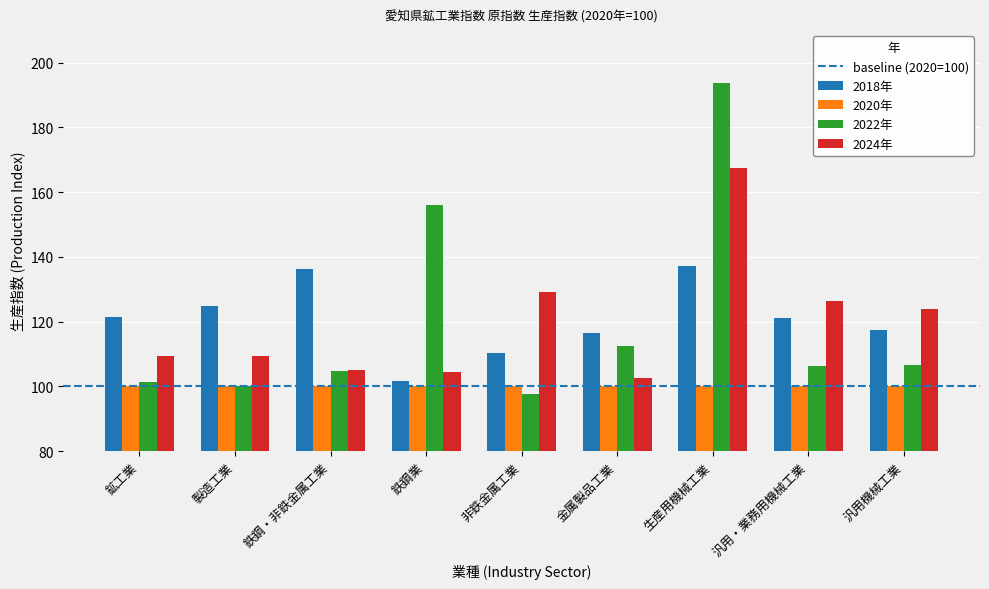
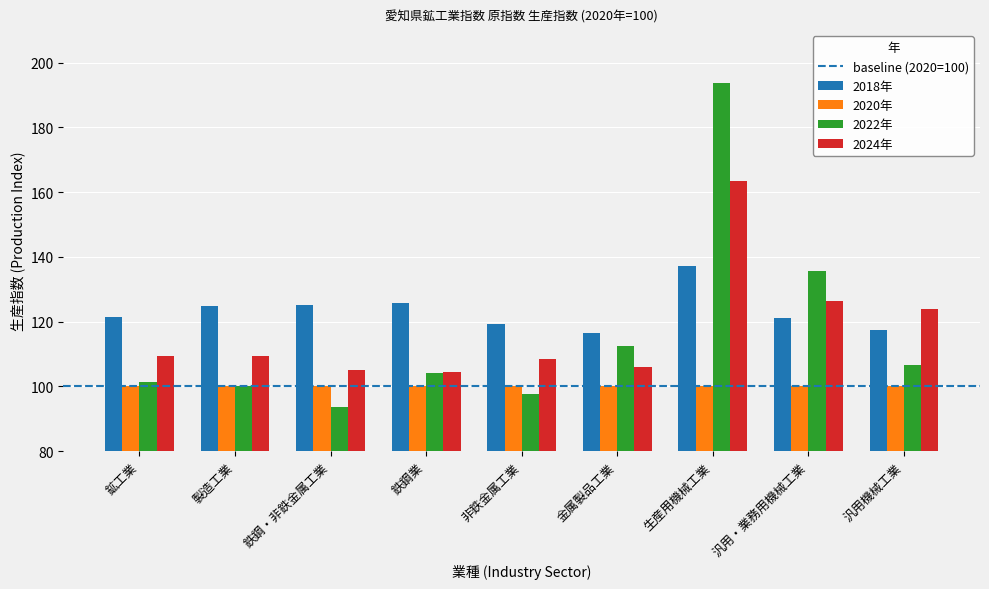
  {
    "2018年": {
      "鉱工業": 121,
      "製造工業": 125,
-     "鉄鋼・非鉄金属工業": 136,
-     "鉄鋼業": 102,
-     "非鉄金属工業": 110,
+     "鉄鋼・非鉄金属工業": 125,
+     "鉄鋼業": 126,
+     "非鉄金属工業": 119,
      "金属製品工業": 117,
      "生産用機械工業": 137,
      "汎用・業務用機械工業": 121,
      "汎用機械工業": 118
    },
    "2020年": {
      "鉱工業": 100,
      "製造工業": 100,
      "鉄鋼・非鉄金属工業": 100,
      "鉄鋼業": 100,
      "非鉄金属工業": 100,
      "金属製品工業": 100,
      "生産用機械工業": 100,
      "汎用・業務用機械工業": 100,
      "汎用機械工業": 100
    },
    "2022年": {
      "鉱工業": 101,
      "製造工業": 100,
-     "鉄鋼・非鉄金属工業": 105,
-     "鉄鋼業": 156,
+     "鉄鋼・非鉄金属工業": 94,
+     "鉄鋼業": 104,
      "非鉄金属工業": 98,
      "金属製品工業": 113,
      "生産用機械工業": 194,
-     "汎用・業務用機械工業": 106,
+     "汎用・業務用機械工業": 136,
      "汎用機械工業": 107
    },
    "2024年": {
      "鉱工業": 109,
      "製造工業": 109,
      "鉄鋼・非鉄金属工業": 105,
      "鉄鋼業": 105,
-     "非鉄金属工業": 129,
-     "金属製品工業": 103,
-     "生産用機械工業": 167,
+     "非鉄金属工業": 109,
+     "金属製品工業": 106,
+     "生産用機械工業": 163,
      "汎用・業務用機械工業": 126,
      "汎用機械工業": 124
    }
  }
